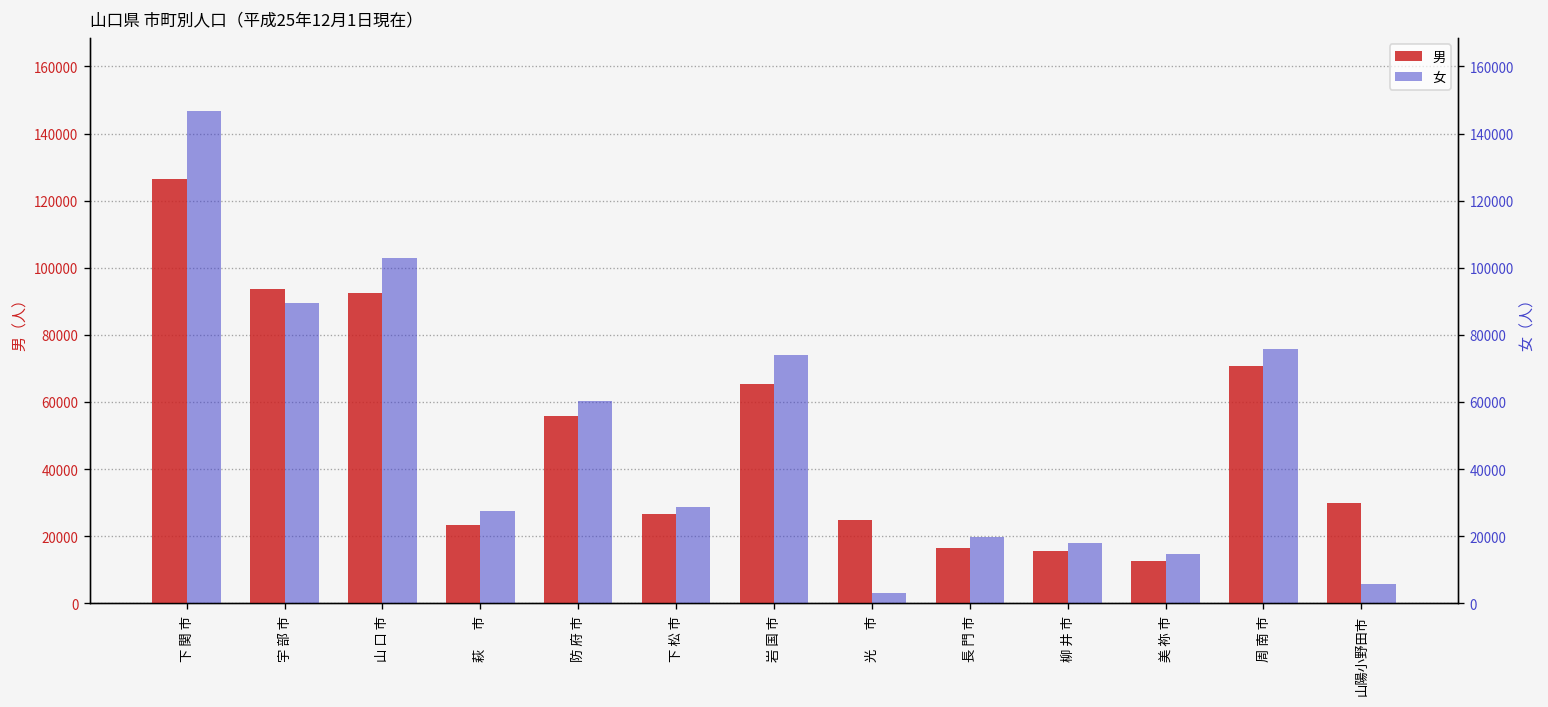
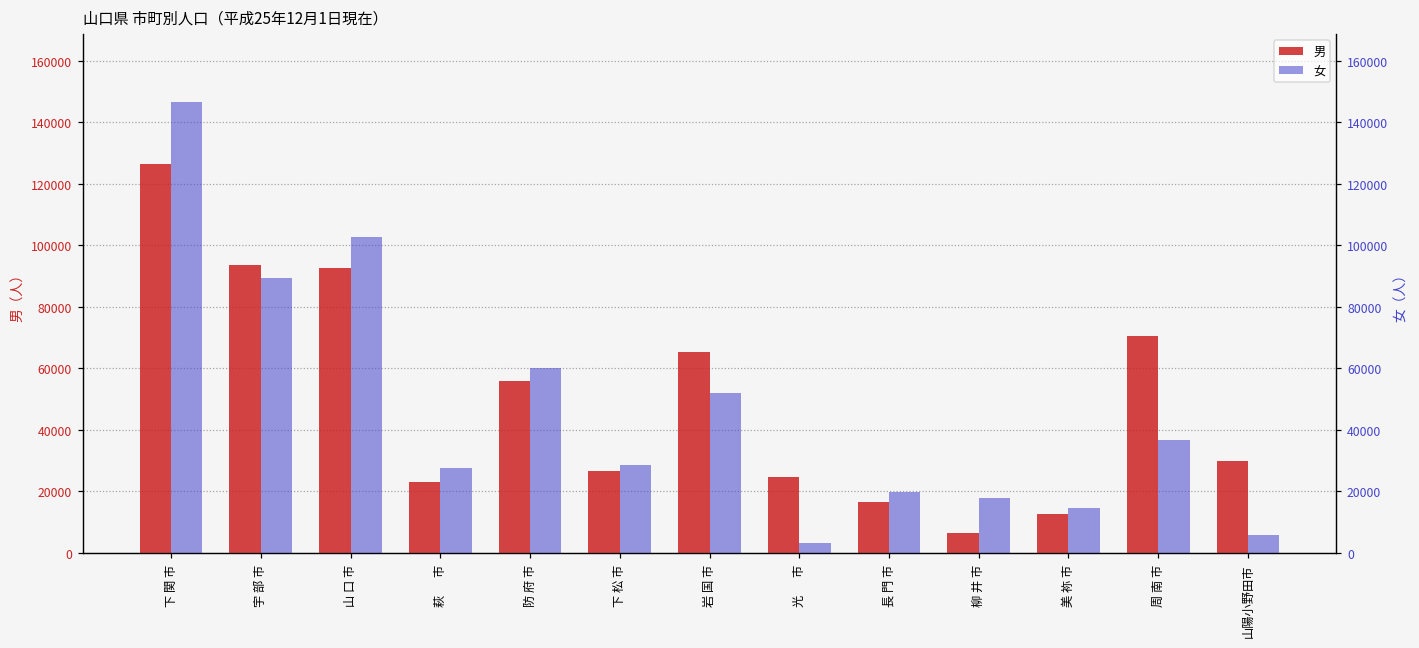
  {
    "男": {
      "下 関 市": 126000,
      "宇 部 市": 94000,
      "山 口 市": 93000,
      "萩 市": 23000,
      "防 府 市": 56000,
      "下 松 市": 27000,
      "岩 国 市": 65000,
      "光 市": 25000,
      "長 門 市": 17000,
-     "柳 井 市": 16000,
+     "柳 井 市": 7000,
      "美 祢 市": 13000,
      "周 南 市": 71000,
      "山陽小野田市": 30000
    },
    "女": {
      "下 関 市": 147000,
      "宇 部 市": 89000,
      "山 口 市": 103000,
      "萩 市": 28000,
      "防 府 市": 60000,
      "下 松 市": 29000,
-     "岩 国 市": 74000,
+     "岩 国 市": 52000,
      "光 市": 3000,
      "長 門 市": 20000,
      "柳 井 市": 18000,
      "美 祢 市": 15000,
-     "周 南 市": 76000,
+     "周 南 市": 37000,
      "山陽小野田市": 6000
    }
  }
